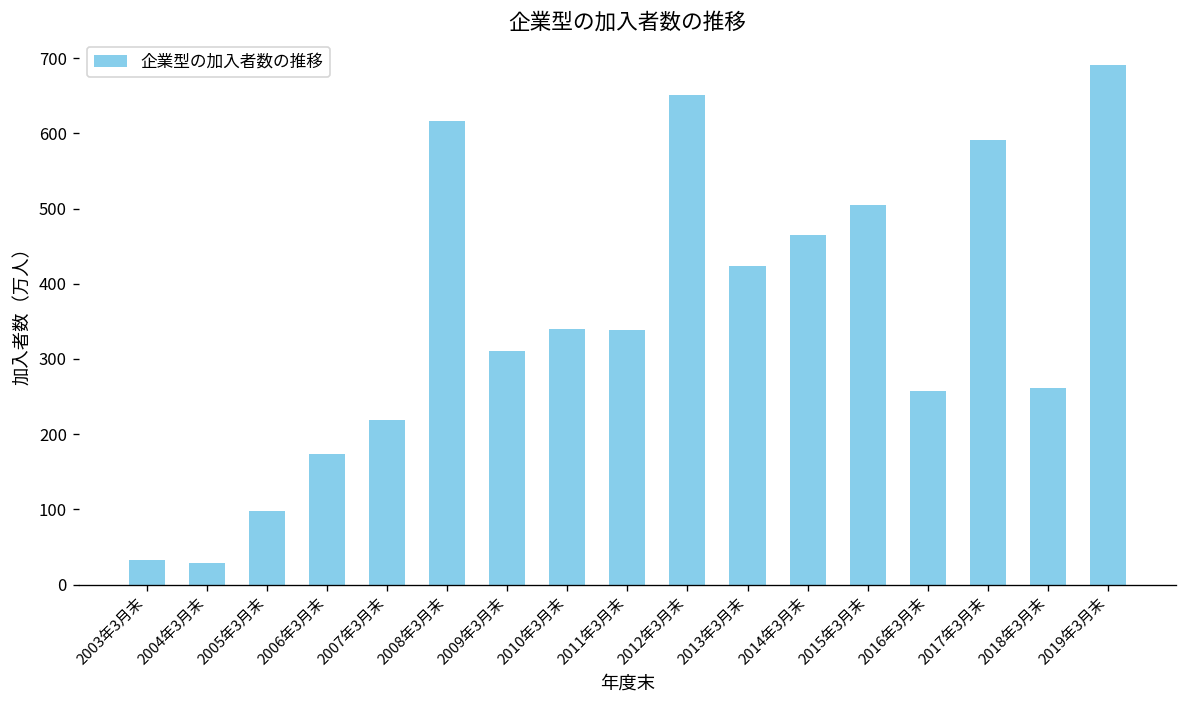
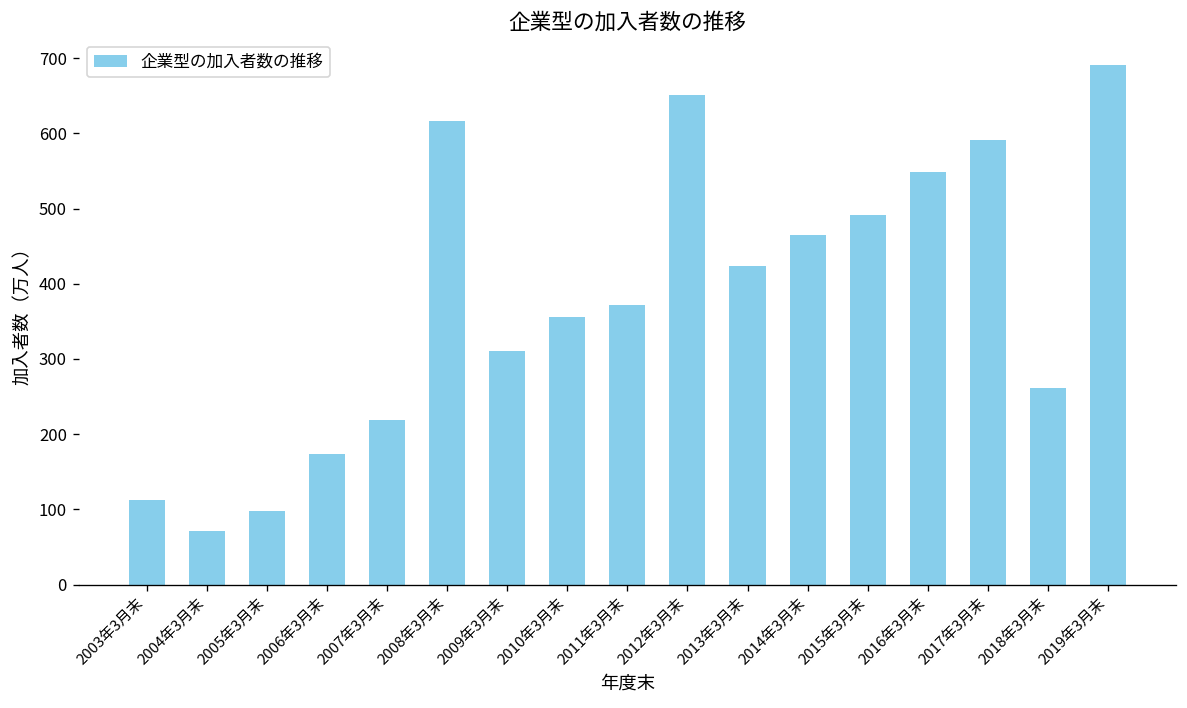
  {
-   "2003年3月末": 30,
-   "2004年3月末": 30,
+   "2003年3月末": 110,
+   "2004年3月末": 70,
    "2005年3月末": 100,
    "2006年3月末": 170,
    "2007年3月末": 220,
    "2008年3月末": 620,
    "2009年3月末": 310,
-   "2010年3月末": 340,
-   "2011年3月末": 340,
+   "2010年3月末": 360,
+   "2011年3月末": 370,
    "2012年3月末": 650,
    "2013年3月末": 420,
    "2014年3月末": 460,
-   "2015年3月末": 510,
-   "2016年3月末": 260,
+   "2015年3月末": 490,
+   "2016年3月末": 550,
    "2017年3月末": 590,
    "2018年3月末": 260,
    "2019年3月末": 690
  }
